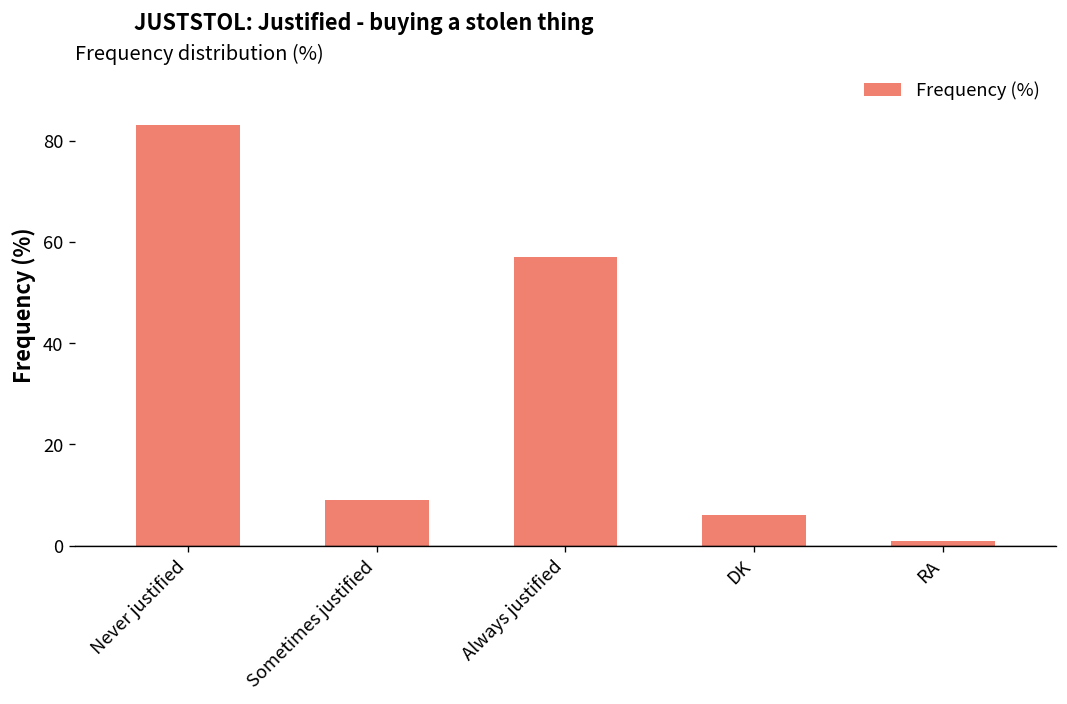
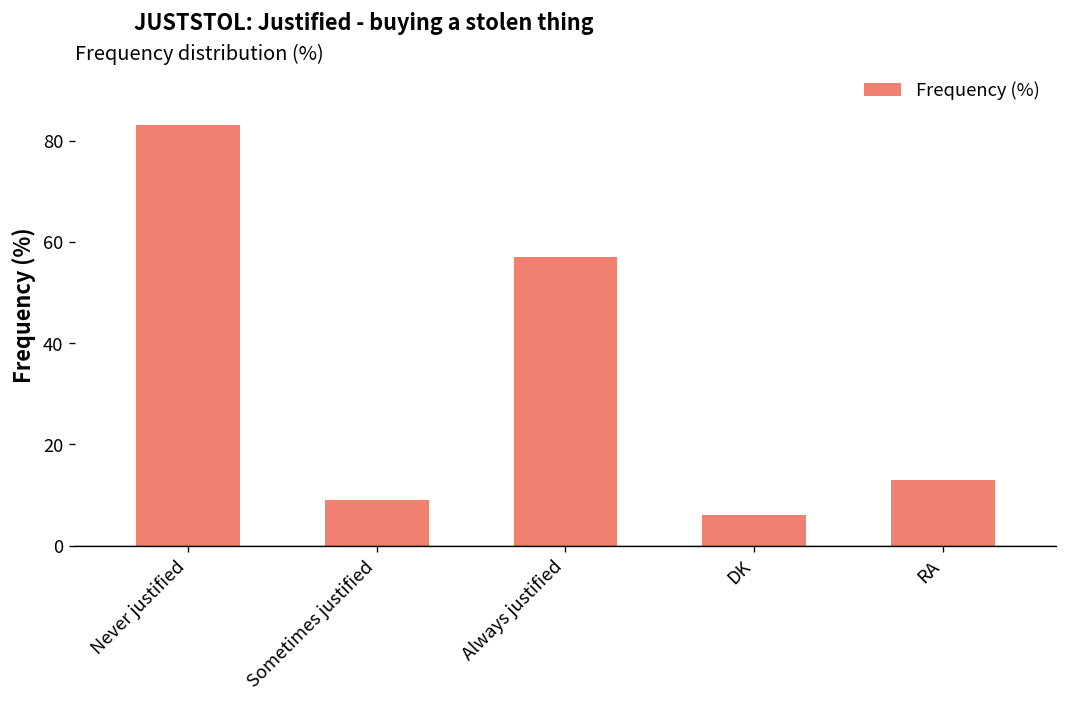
  {
    "Never justified": 83,
    "Sometimes justified": 9,
    "Always justified": 57,
    "DK": 6,
-   "RA": 1
+   "RA": 13
  }
